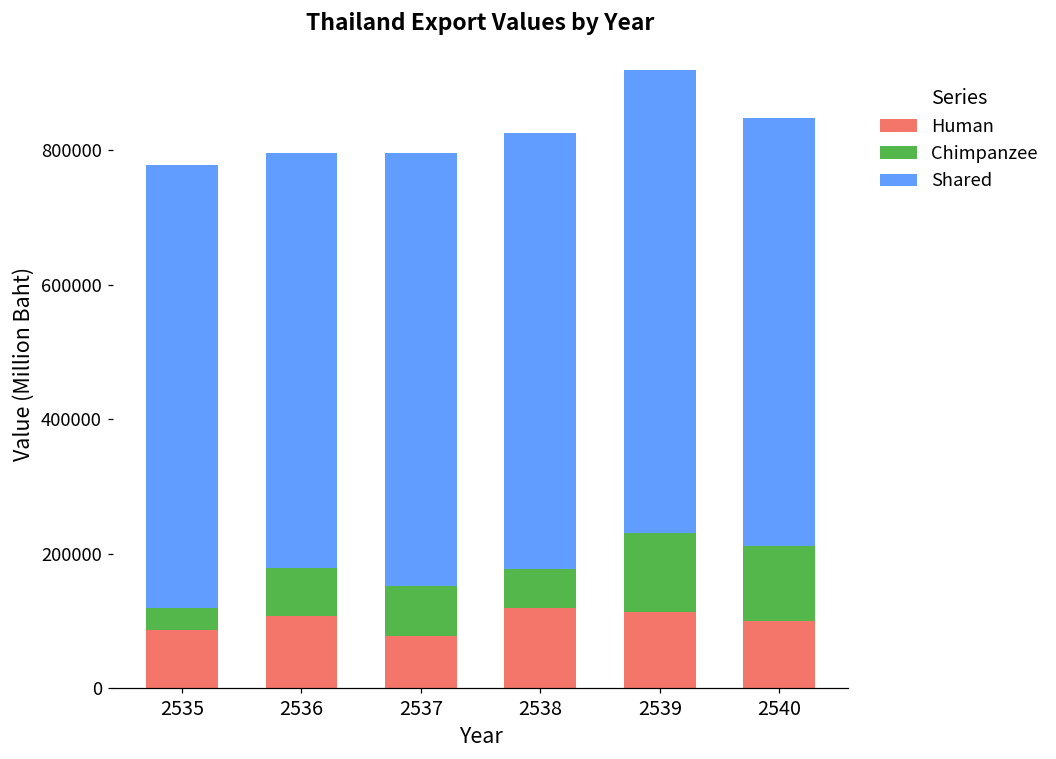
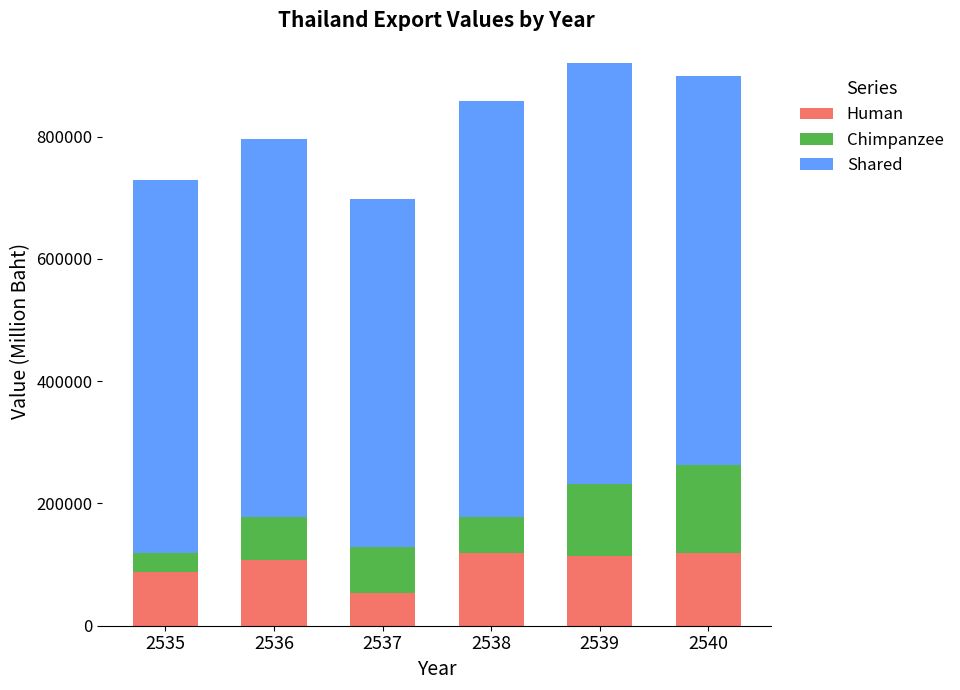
  {
    "Human": {
      "2535": 90000,
      "2536": 110000,
-     "2537": 80000,
+     "2537": 50000,
      "2538": 120000,
      "2539": 110000,
-     "2540": 100000
+     "2540": 120000
    },
    "Chimpanzee": {
      "2535": 30000,
      "2536": 70000,
      "2537": 80000,
      "2538": 60000,
      "2539": 120000,
-     "2540": 110000
+     "2540": 140000
    },
    "Shared": {
-     "2535": 660000,
+     "2535": 610000,
      "2536": 620000,
-     "2537": 640000,
-     "2538": 650000,
+     "2537": 570000,
+     "2538": 680000,
      "2539": 690000,
      "2540": 640000
    }
  }
